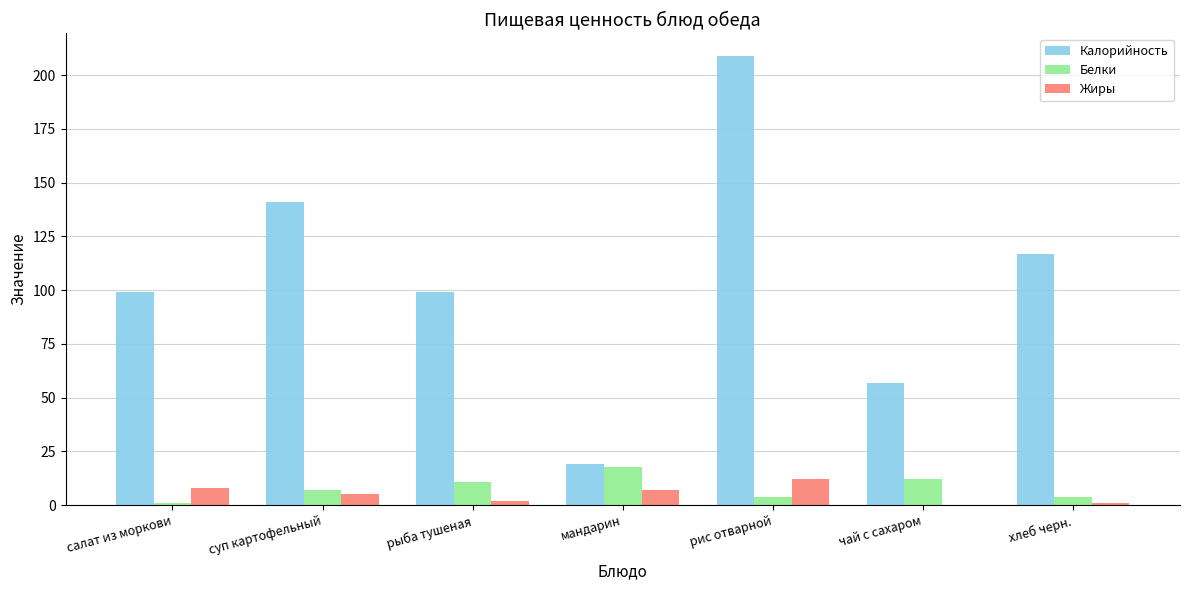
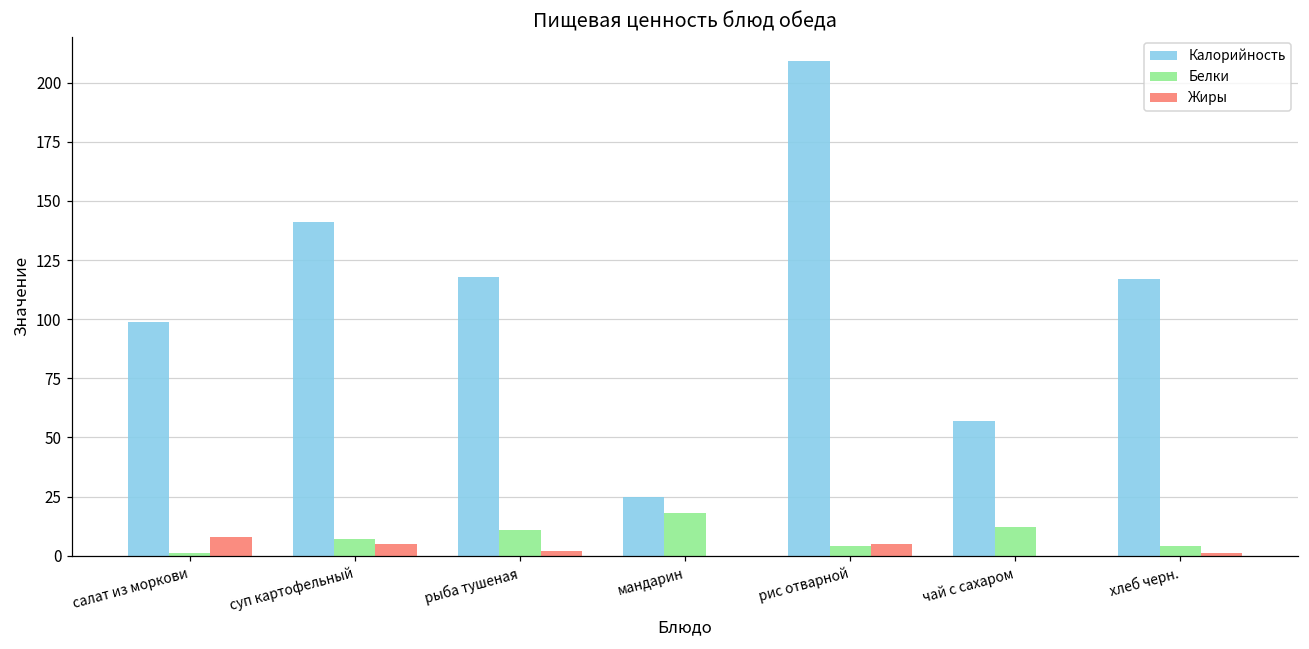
  {
    "Калорийность": {
      "салат из моркови": 99,
      "суп картофельный": 141,
-     "рыба тушеная": 99,
-     "мандарин": 19,
+     "рыба тушеная": 118,
+     "мандарин": 25,
      "рис отварной": 209,
      "чай с сахаром": 57,
      "хлеб черн.": 117
    },
    "Белки": {
      "суп картофельный": 7,
      "рыба тушеная": 11,
      "мандарин": 18,
      "рис отварной": 4,
      "чай с сахаром": 12,
      "хлеб черн.": 4
    },
    "Жиры": {
      "салат из моркови": 8,
      "суп картофельный": 5,
      "рыба тушеная": 2,
-     "мандарин": 7,
-     "рис отварной": 12,
+     "мандарин": 0,
+     "рис отварной": 5,
      "чай с сахаром": 0
    }
  }
